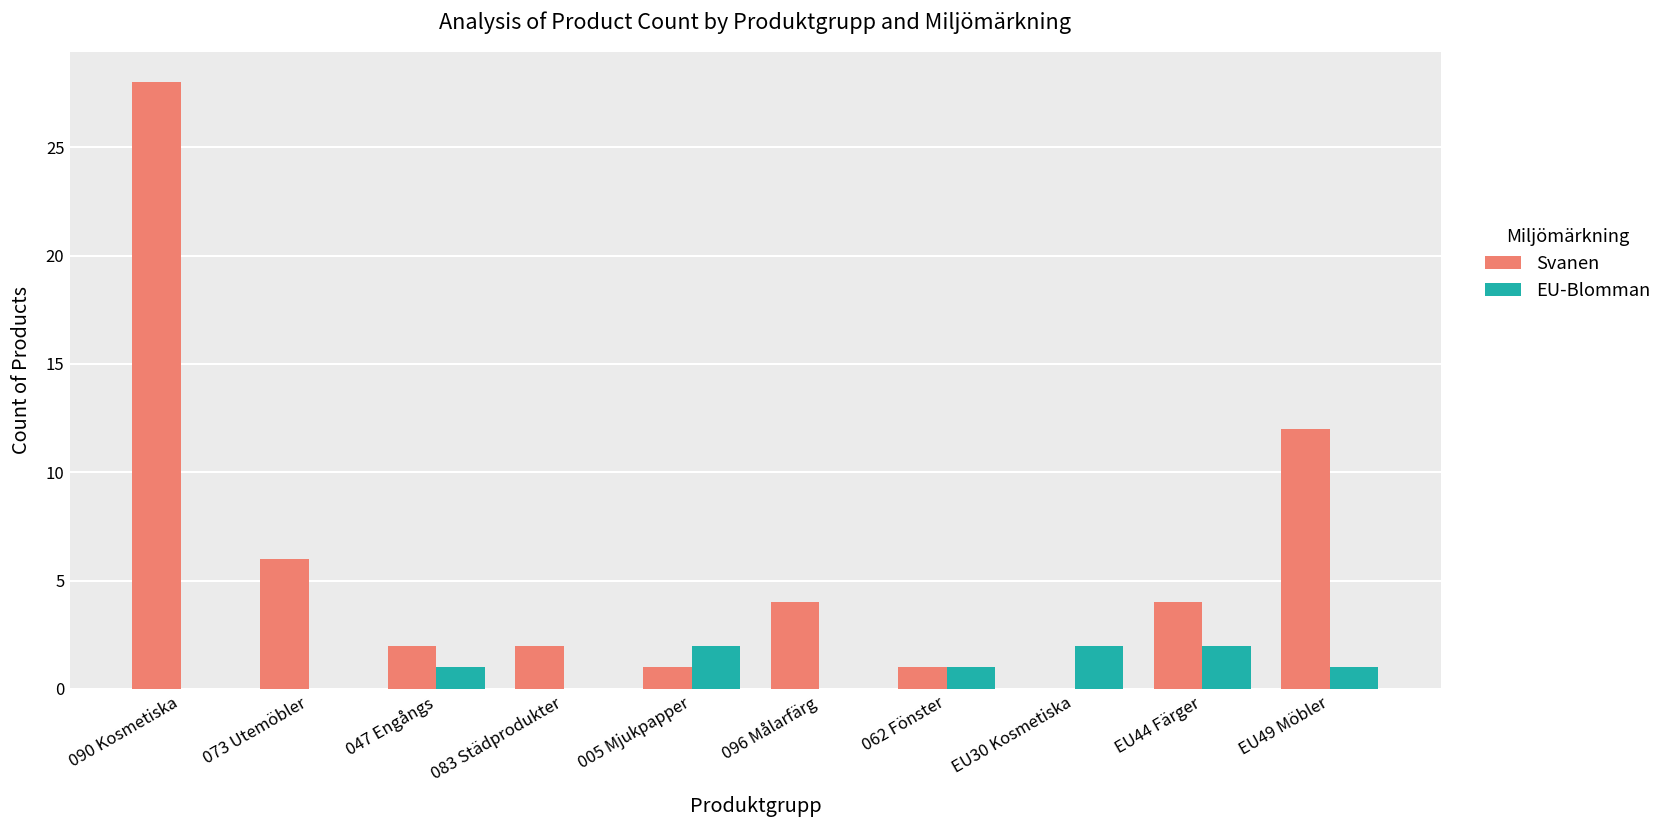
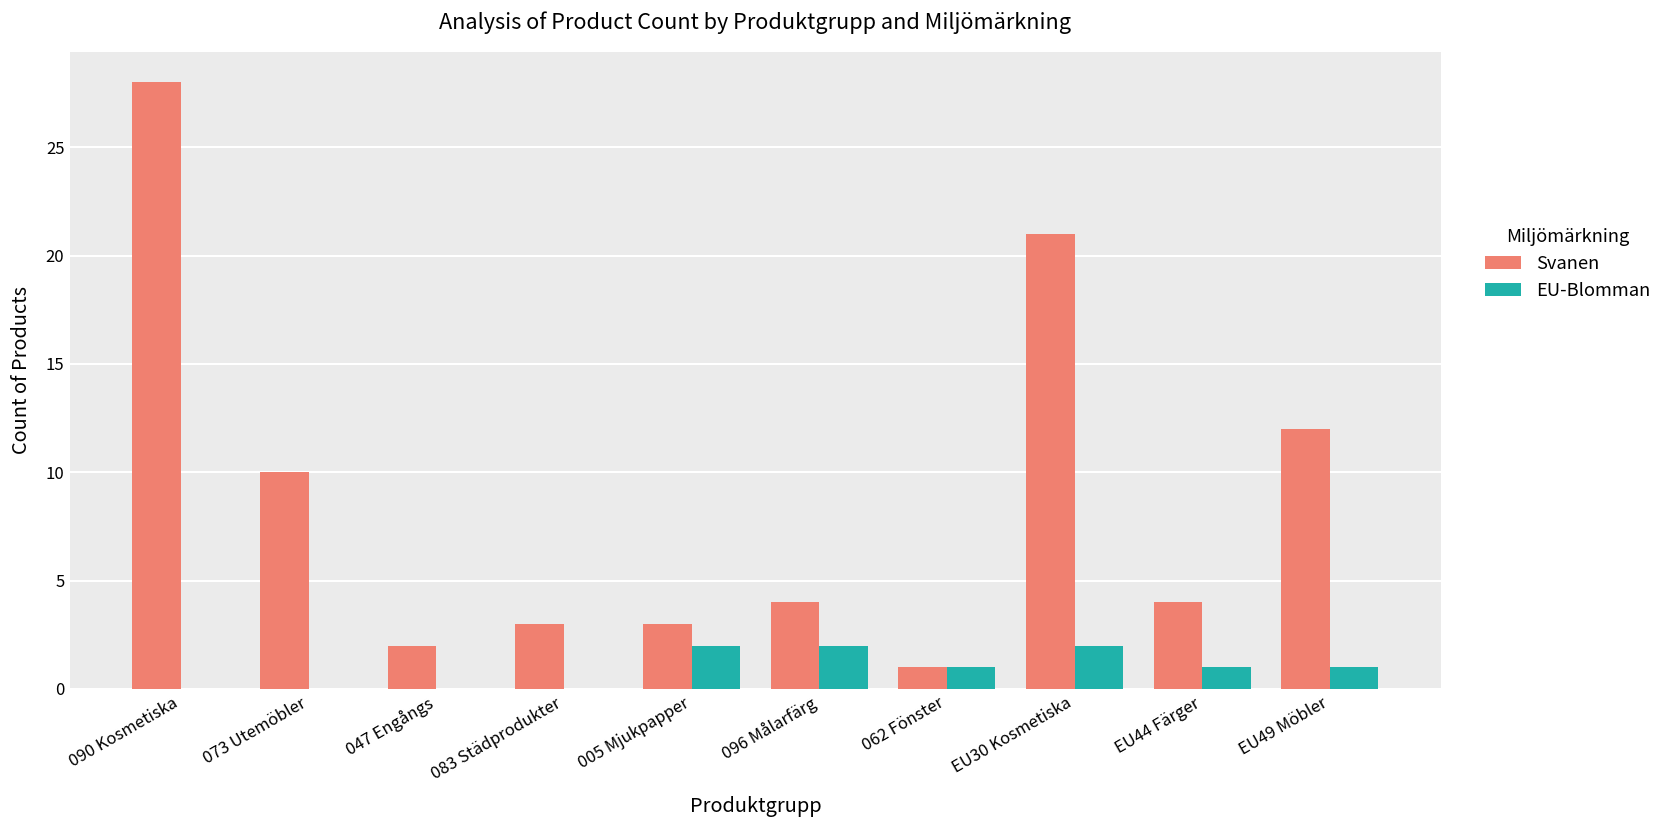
  {
    "Svanen": {
      "090 Kosmetiska": 28,
-     "073 Utemöbler": 6,
+     "073 Utemöbler": 10,
      "047 Engångs": 2,
-     "083 Städprodukter": 2,
-     "005 Mjukpapper": 1,
+     "083 Städprodukter": 3,
+     "005 Mjukpapper": 3,
      "096 Målarfärg": 4,
      "062 Fönster": 1,
-     "EU30 Kosmetiska": 0,
+     "EU30 Kosmetiska": 21,
      "EU44 Färger": 4,
      "EU49 Möbler": 12
    },
    "EU-Blomman": {
      "090 Kosmetiska": 0,
      "073 Utemöbler": 0,
-     "047 Engångs": 1,
+     "047 Engångs": 0,
      "083 Städprodukter": 0,
      "005 Mjukpapper": 2,
-     "096 Målarfärg": 0,
+     "096 Målarfärg": 2,
      "062 Fönster": 1,
      "EU30 Kosmetiska": 2,
-     "EU44 Färger": 2,
+     "EU44 Färger": 1,
      "EU49 Möbler": 1
    }
  }
